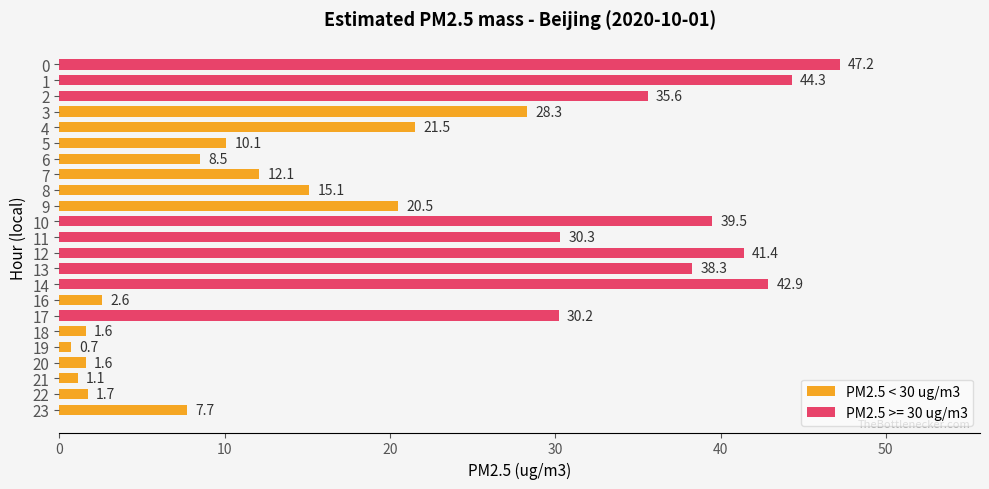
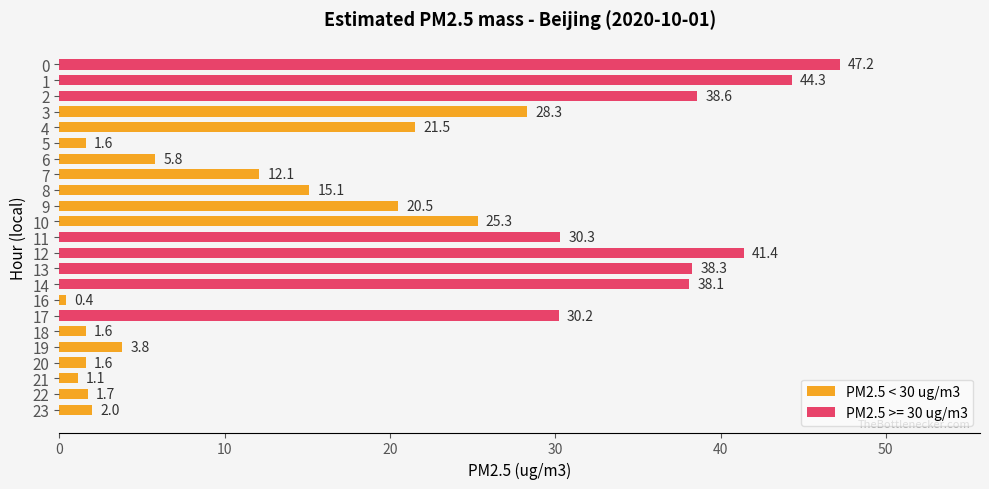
  {
    "0": 47.2,
    "1": 44.3,
-   "2": 35.6,
+   "2": 38.6,
    "3": 28.3,
    "4": 21.5,
-   "5": 10.1,
-   "6": 8.5,
+   "5": 1.6,
+   "6": 5.8,
    "7": 12.1,
    "8": 15.1,
    "9": 20.5,
-   "10": 39.5,
+   "10": 25.3,
    "11": 30.3,
    "12": 41.4,
    "13": 38.3,
-   "14": 42.9,
-   "16": 2.6,
+   "14": 38.1,
+   "16": 0.4,
    "17": 30.2,
    "18": 1.6,
-   "19": 0.7,
+   "19": 3.8,
    "20": 1.6,
    "21": 1.1,
    "22": 1.7,
-   "23": 7.7
+   "23": 2.0
  }
